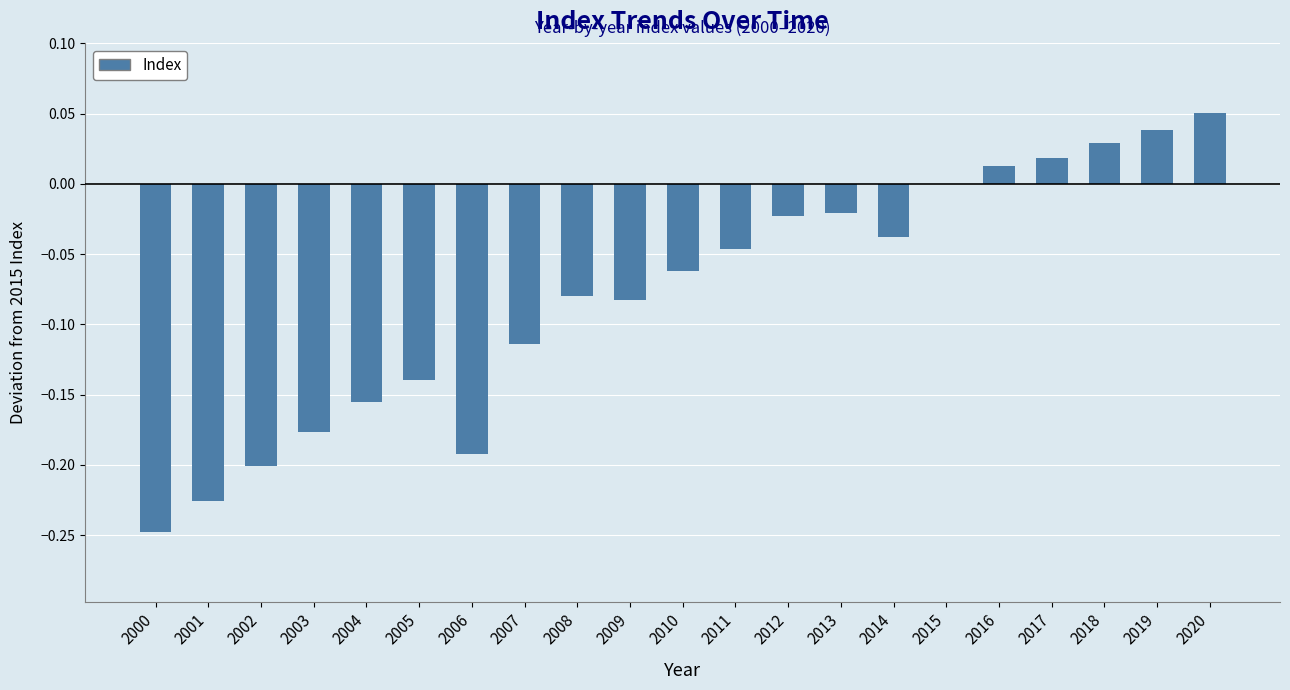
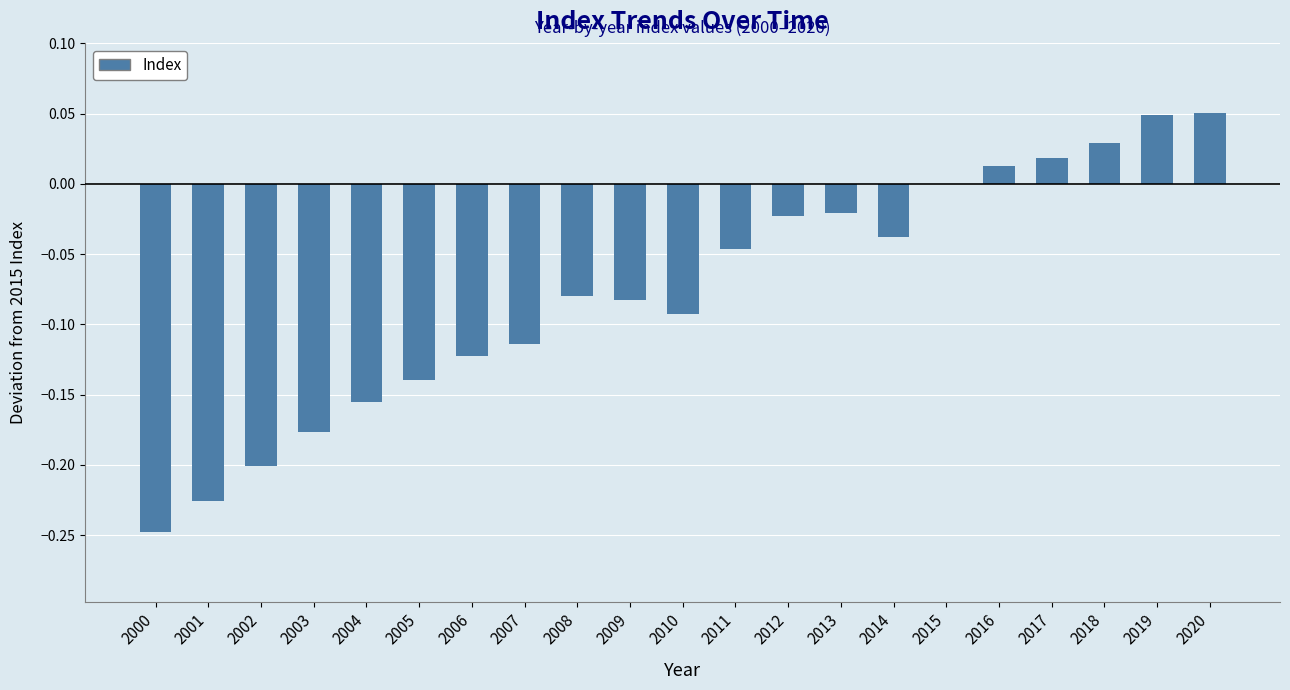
  {
    "2000": -0.248,
    "2001": -0.226,
    "2002": -0.201,
    "2003": -0.177,
    "2004": -0.155,
    "2005": -0.140,
-   "2006": -0.192,
+   "2006": -0.123,
    "2007": -0.114,
    "2008": -0.080,
    "2009": -0.082,
-   "2010": -0.062,
+   "2010": -0.093,
    "2011": -0.047,
    "2012": -0.023,
    "2013": -0.021,
    "2014": -0.038,
    "2015": 0.000,
    "2016": 0.013,
    "2017": 0.018,
    "2018": 0.029,
-   "2019": 0.038,
+   "2019": 0.049,
    "2020": 0.050
  }
